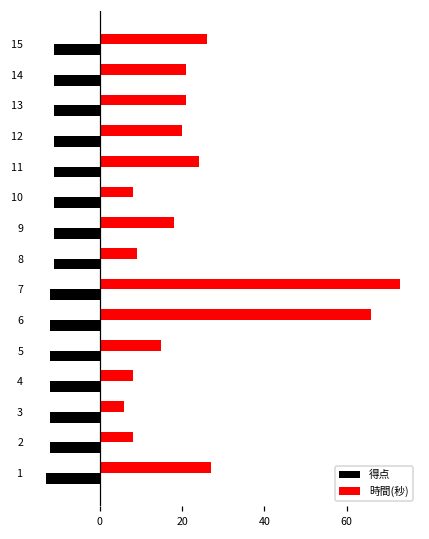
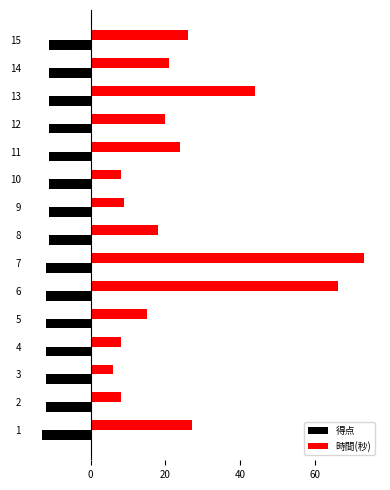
  {
    "得点": {
      "15": -11,
      "14": -11,
      "13": -11,
      "12": -11,
      "11": -11,
      "10": -11,
      "9": -11,
      "8": -11,
      "7": -12,
      "6": -12,
      "5": -12,
      "4": -12,
      "3": -12,
      "2": -12,
      "1": -13
    },
    "時間(秒)": {
      "15": 26,
      "14": 21,
-     "13": 21,
+     "13": 44,
      "12": 20,
      "11": 24,
      "10": 8,
-     "9": 18,
-     "8": 9,
+     "9": 9,
+     "8": 18,
      "7": 73,
      "6": 66,
      "5": 15,
      "4": 8,
      "3": 6,
      "2": 8,
      "1": 27
    }
  }
